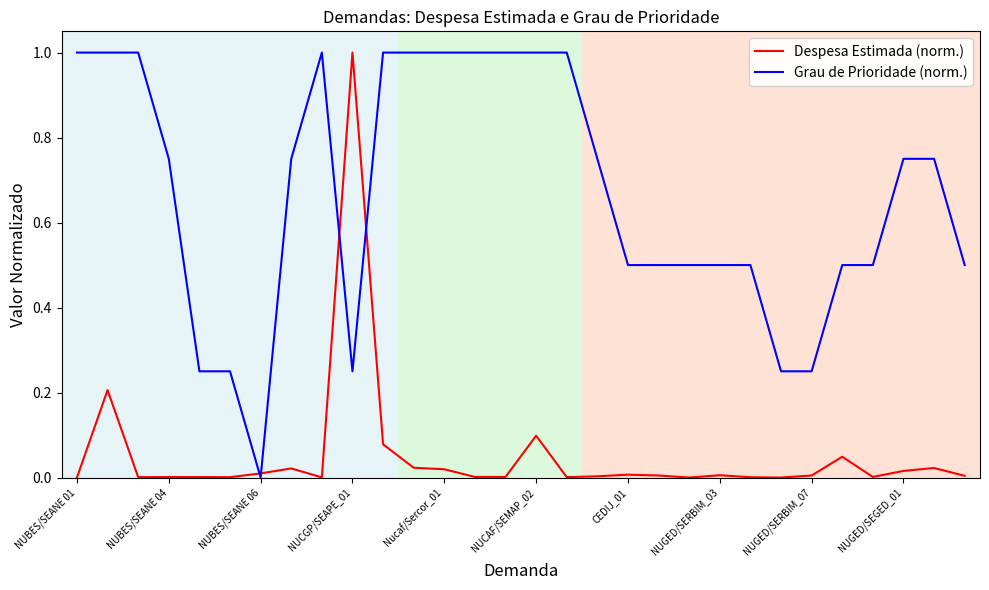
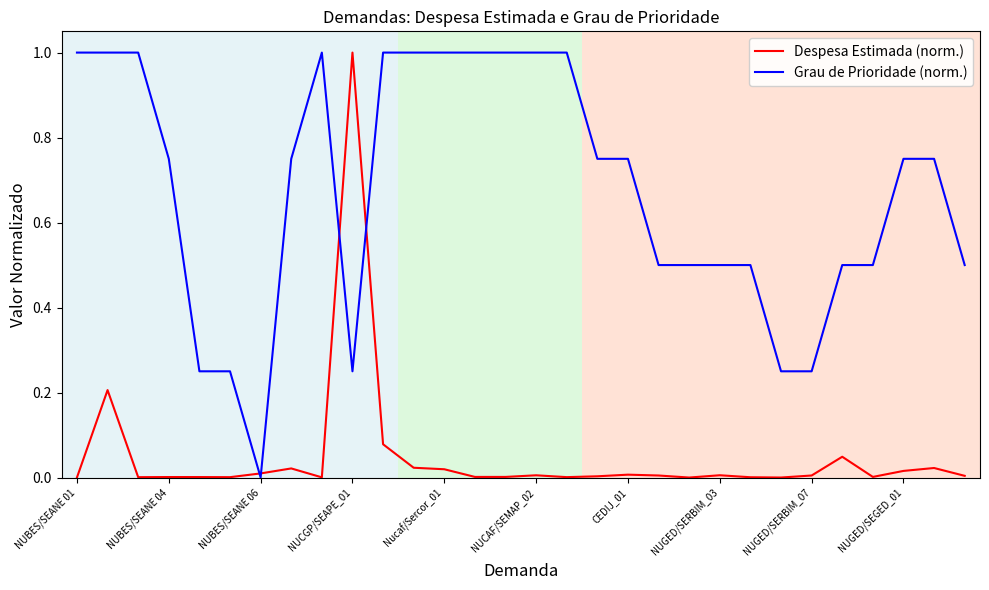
  {
    "Despesa Estimada (norm.)": {
      "NUBES/SEANE 01": 0.00,
      "NUBES/SEANE 04": 0.00,
      "NUBES/SEANE 06": 0.01,
      "NUCGP/SEAPE_01": 1.00,
      "Nucaf/Sercor_01": 0.02,
-     "NUCAF/SEMAP_02": 0.10,
+     "NUCAF/SEMAP_02": 0.01,
      "CEDIJ_01": 0.01,
      "NUGED/SERBIM_03": 0.01,
      "NUGED/SERBIM_07": 0.00,
      "NUGED/SEGED_01": 0.02
    },
    "Grau de Prioridade (norm.)": {
      "NUBES/SEANE 01": 1.00,
      "NUBES/SEANE 04": 0.75,
      "NUBES/SEANE 06": 0.00,
      "NUCGP/SEAPE_01": 0.25,
      "Nucaf/Sercor_01": 1.00,
      "NUCAF/SEMAP_02": 1.00,
-     "CEDIJ_01": 0.50,
+     "CEDIJ_01": 0.75,
      "NUGED/SERBIM_03": 0.50,
      "NUGED/SERBIM_07": 0.25,
      "NUGED/SEGED_01": 0.75
    }
  }
